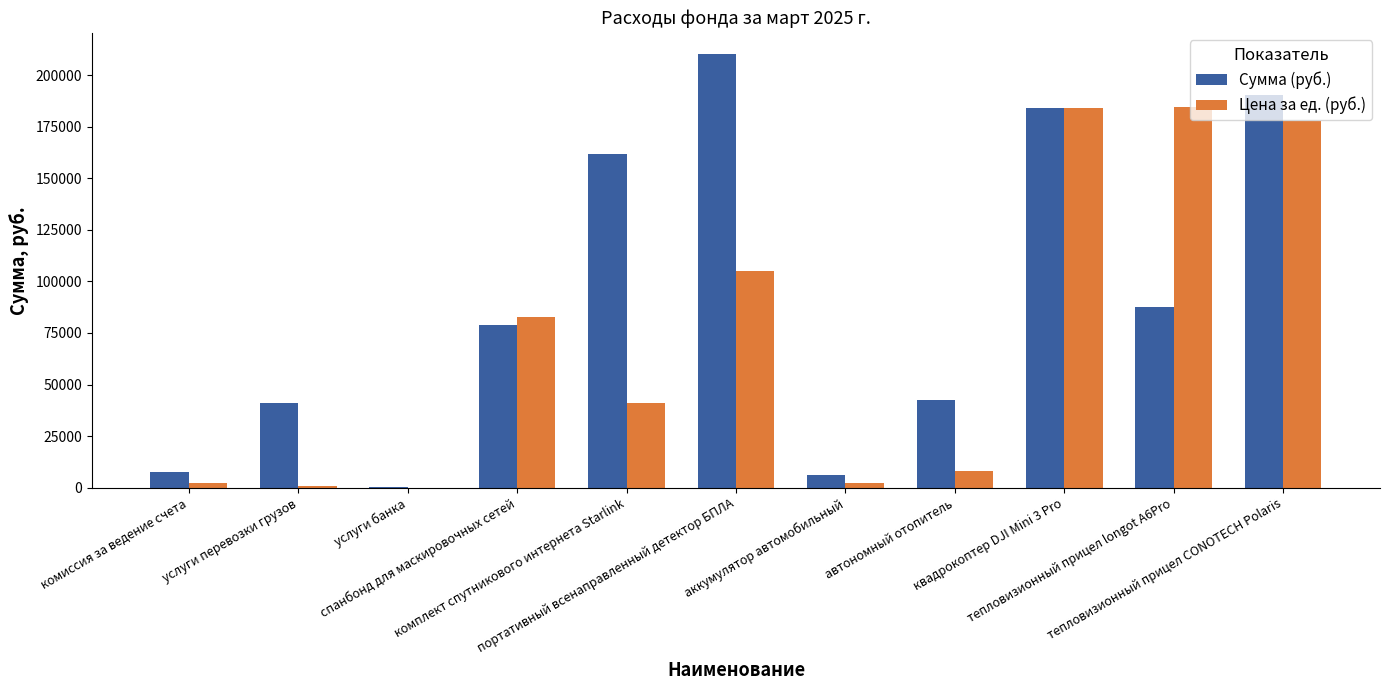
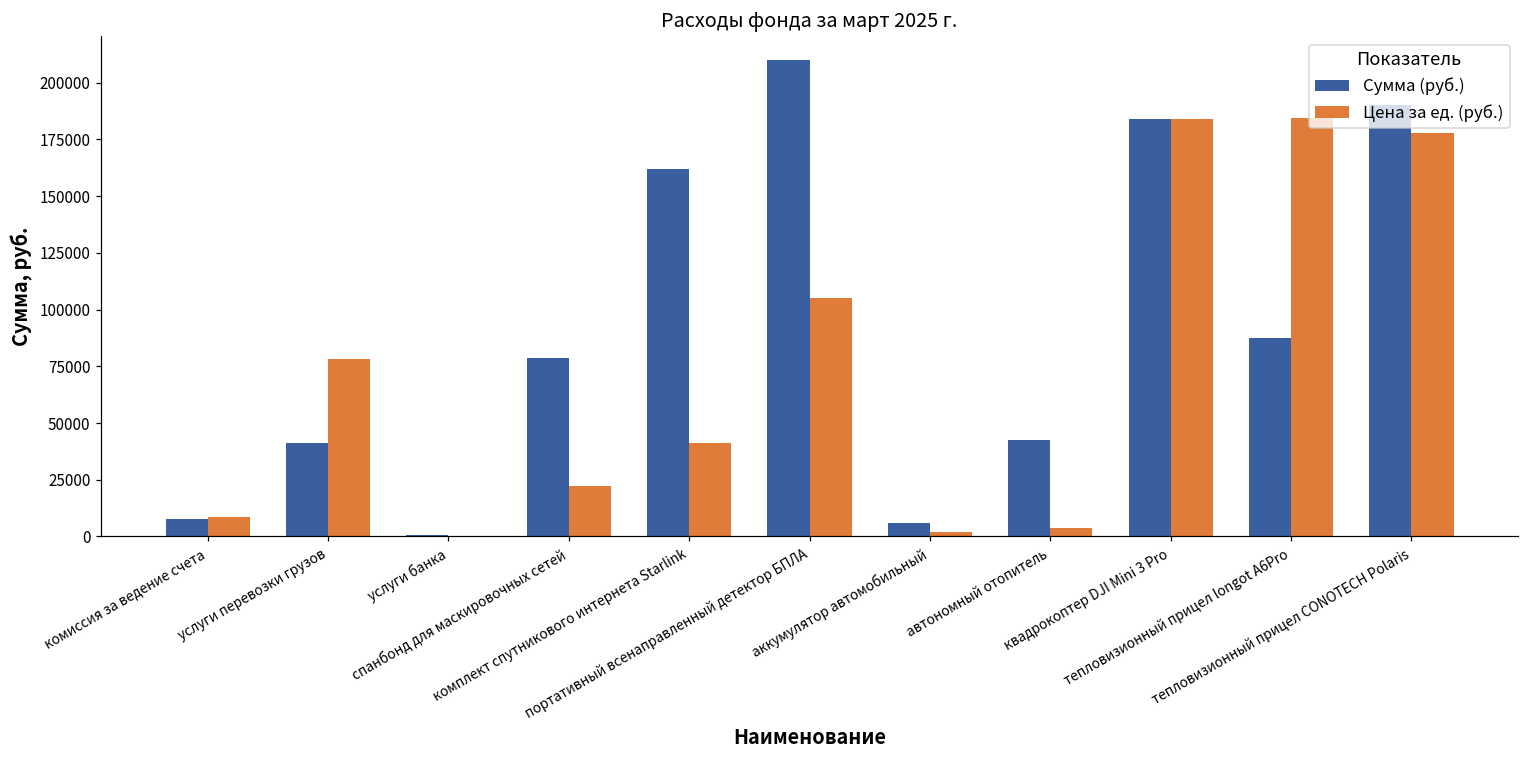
  {
    "Сумма (руб.)": {
      "комиссия за ведение счета": 8000,
      "услуги перевозки грузов": 41000,
      "спанбонд для маскировочных сетей": 79000,
      "комплект спутникового интернета Starlink": 162000,
      "портативный всенаправленный детектор БПЛА": 210000,
      "аккумулятор автомобильный": 6000,
      "автономный отопитель": 42000,
      "квадрокоптер DJI Mini 3 Pro": 184000,
      "тепловизионный прицел longot A6Pro": 88000
    },
    "Цена за ед. (руб.)": {
-     "комиссия за ведение счета": 2000,
-     "услуги перевозки грузов": 1000,
-     "спанбонд для маскировочных сетей": 83000,
+     "комиссия за ведение счета": 8000,
+     "услуги перевозки грузов": 78000,
+     "спанбонд для маскировочных сетей": 22000,
      "комплект спутникового интернета Starlink": 41000,
      "портативный всенаправленный детектор БПЛА": 105000,
      "аккумулятор автомобильный": 2000,
-     "автономный отопитель": 8000,
+     "автономный отопитель": 4000,
      "квадрокоптер DJI Mini 3 Pro": 184000,
      "тепловизионный прицел CONOTECH Polaris": 178000
    }
  }
